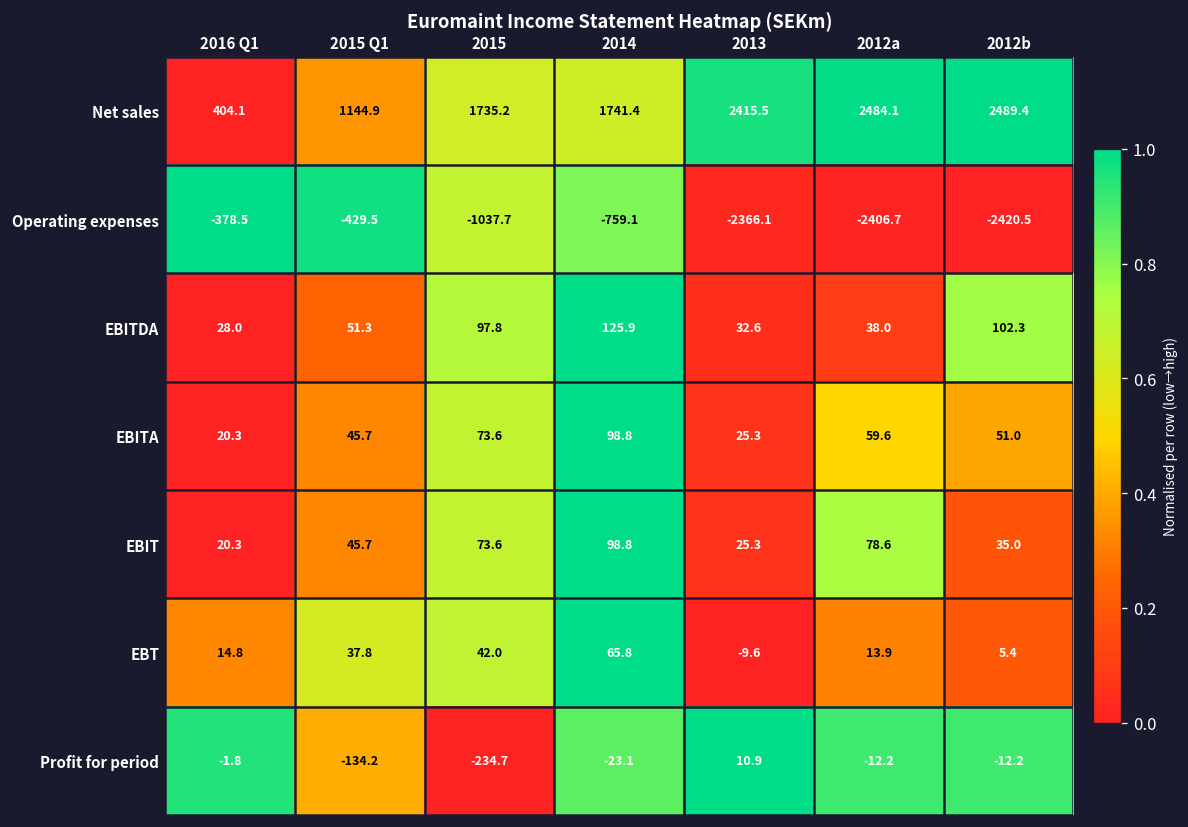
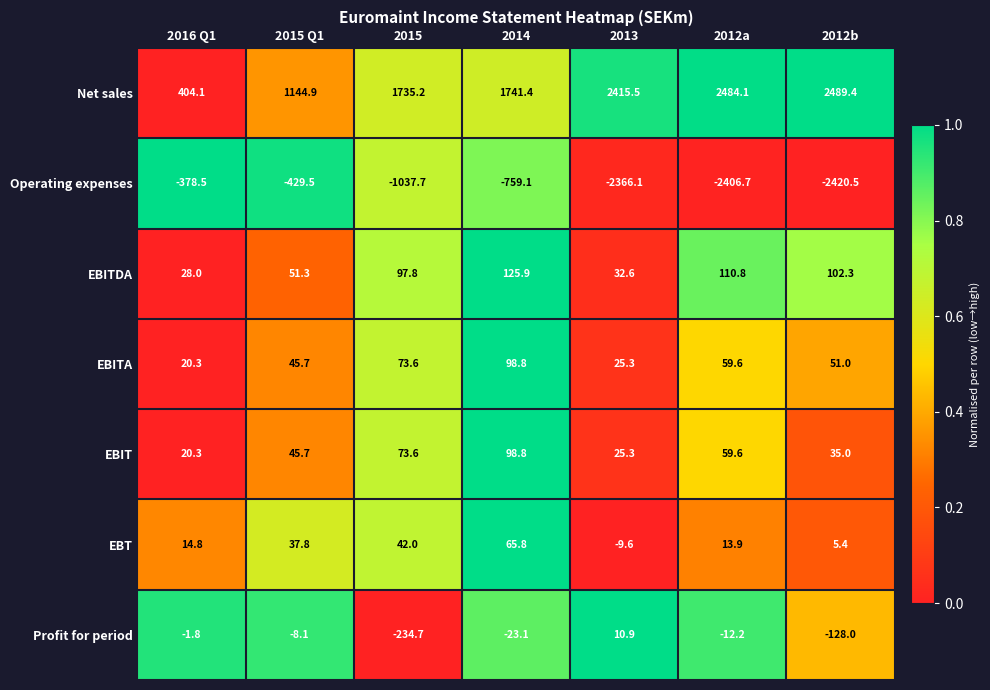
  {
    "Net sales": {
      "2016 Q1": 404.1,
      "2015 Q1": 1144.9,
      "2015": 1735.2,
      "2014": 1741.4,
      "2013": 2415.5,
      "2012a": 2484.1,
      "2012b": 2489.4
    },
    "Operating expenses": {
      "2016 Q1": -378.5,
      "2015 Q1": -429.5,
      "2015": -1037.7,
      "2014": -759.1,
      "2013": -2366.1,
      "2012a": -2406.7,
      "2012b": -2420.5
    },
    "EBITDA": {
      "2016 Q1": 28.0,
      "2015 Q1": 51.3,
      "2015": 97.8,
      "2014": 125.9,
      "2013": 32.6,
-     "2012a": 38.0,
+     "2012a": 110.8,
      "2012b": 102.3
    },
    "EBITA": {
      "2016 Q1": 20.3,
      "2015 Q1": 45.7,
      "2015": 73.6,
      "2014": 98.8,
      "2013": 25.3,
      "2012a": 59.6,
      "2012b": 51.0
    },
    "EBIT": {
      "2016 Q1": 20.3,
      "2015 Q1": 45.7,
      "2015": 73.6,
      "2014": 98.8,
      "2013": 25.3,
-     "2012a": 78.6,
+     "2012a": 59.6,
      "2012b": 35.0
    },
    "EBT": {
      "2016 Q1": 14.8,
      "2015 Q1": 37.8,
      "2015": 42.0,
      "2014": 65.8,
      "2013": -9.6,
      "2012a": 13.9,
      "2012b": 5.4
    },
    "Profit for period": {
      "2016 Q1": -1.8,
-     "2015 Q1": -134.2,
+     "2015 Q1": -8.1,
      "2015": -234.7,
      "2014": -23.1,
      "2013": 10.9,
      "2012a": -12.2,
-     "2012b": -12.2
+     "2012b": -128.0
    }
  }
